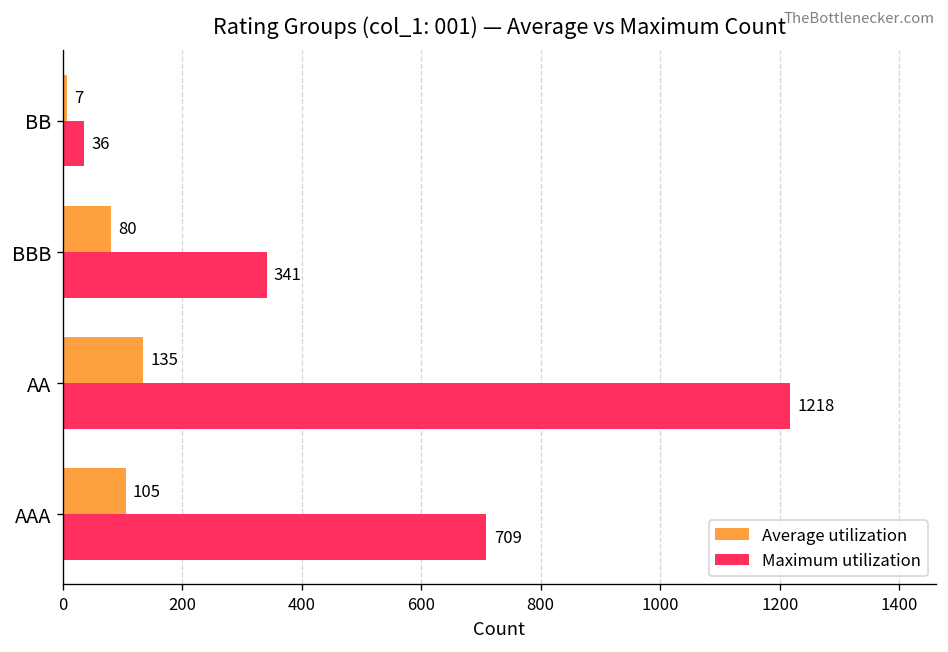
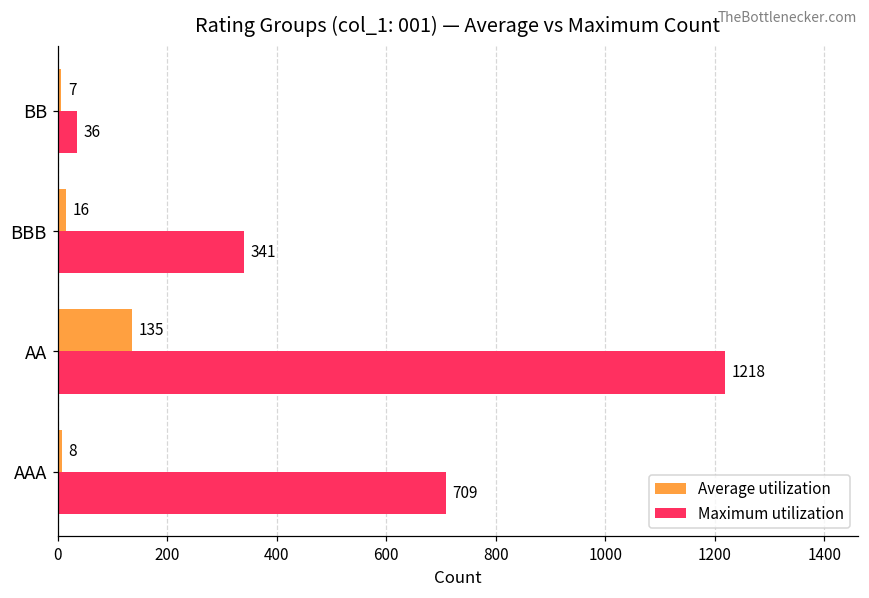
  {
    "Average utilization": {
      "BB": 7,
-     "BBB": 80,
+     "BBB": 16,
      "AA": 135,
-     "AAA": 105
+     "AAA": 8
    },
    "Maximum utilization": {
      "BB": 36,
      "BBB": 341,
      "AA": 1218,
      "AAA": 709
    }
  }
